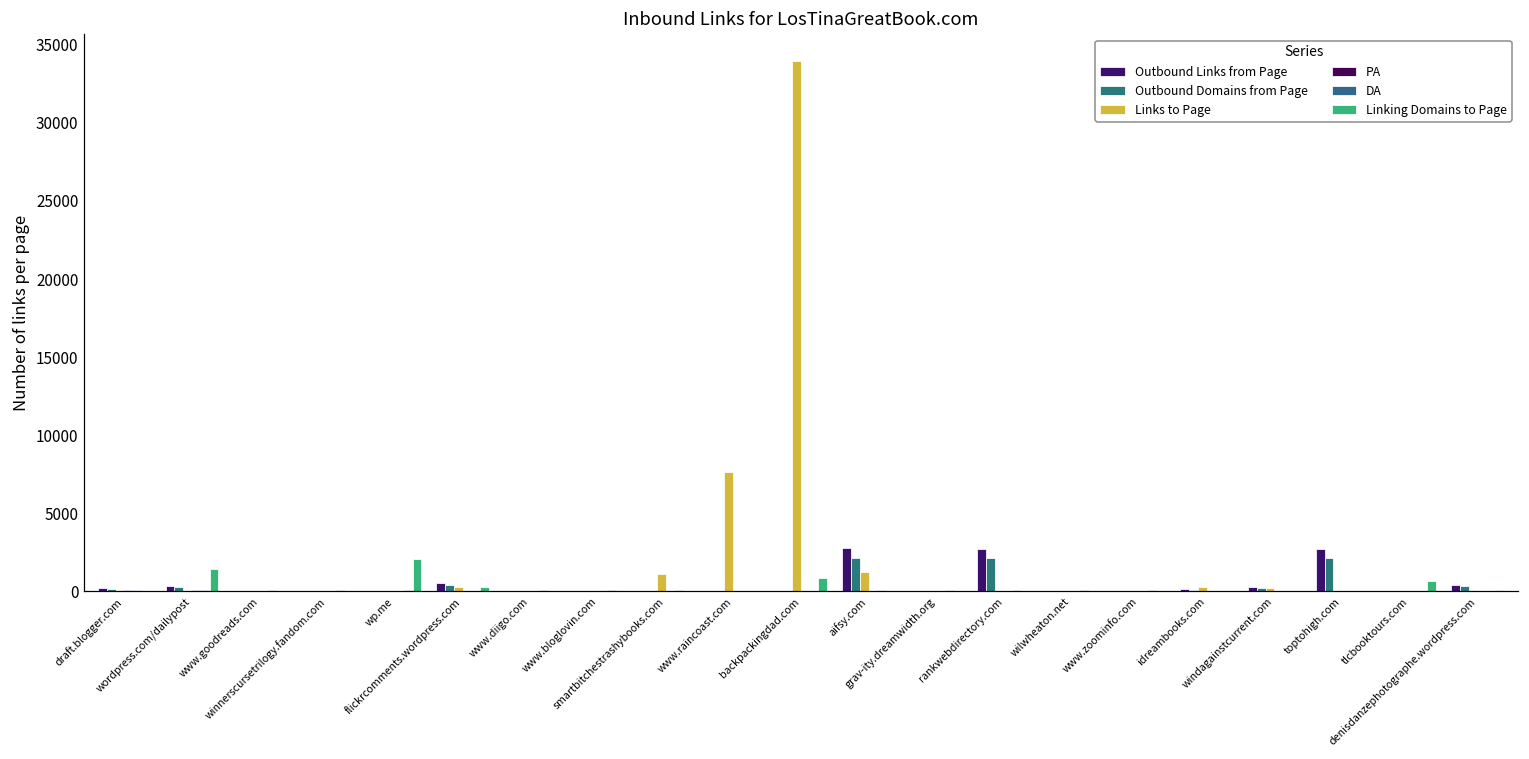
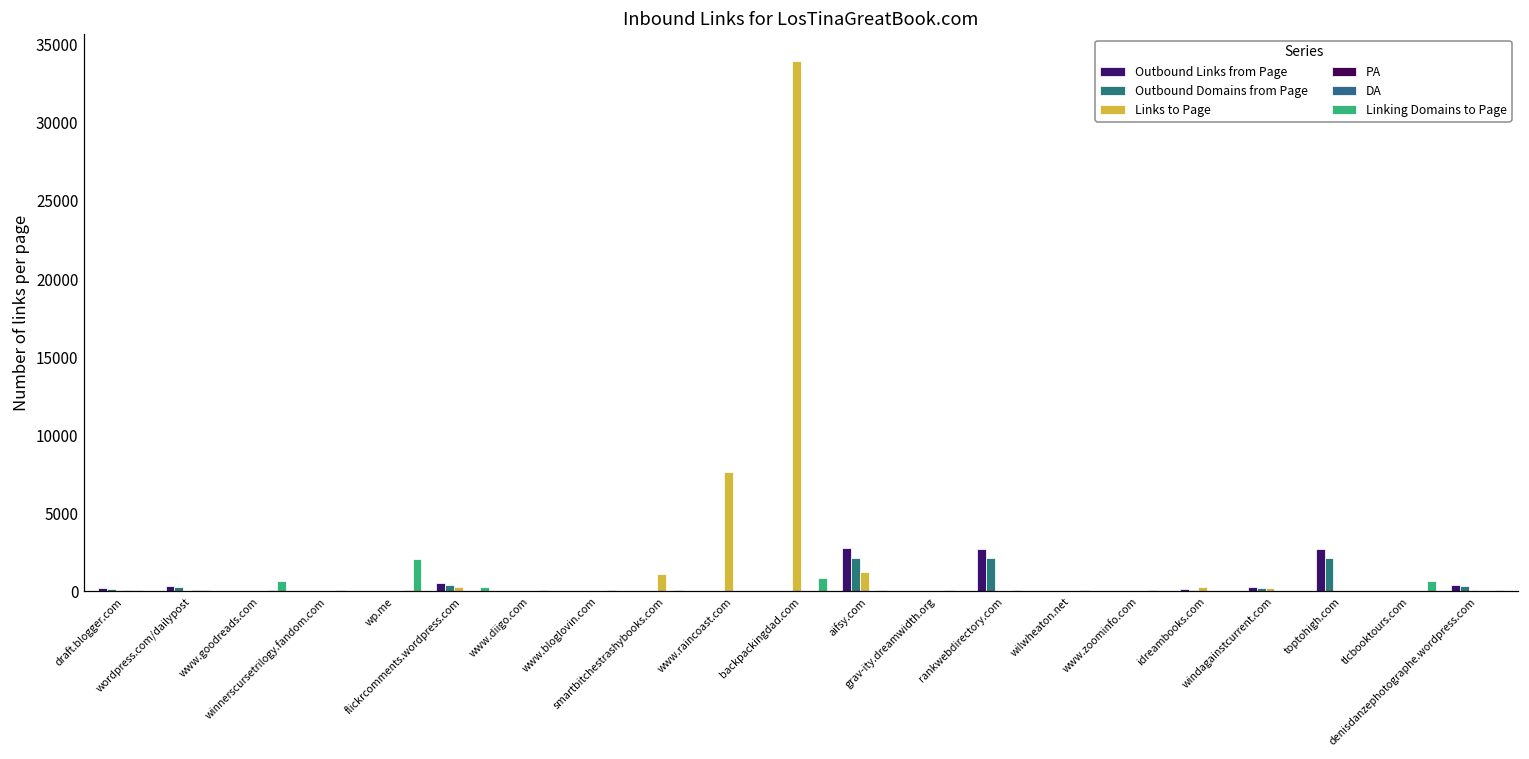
  {
    "Links to Page": {
      "flickrcomments.wordpress.com": 300,
      "smartbitchestrashybooks.com": 1100,
      "www.raincoast.com": 7700,
      "backpackingdad.com": 34000,
      "aifsy.com": 1200,
      "idreambooks.com": 300,
      "windagainstcurrent.com": 200
    },
    "Linking Domains to Page": {
-     "wordpress.com/dailypost": 1400,
-     "www.goodreads.com": 0,
+     "wordpress.com/dailypost": 0,
+     "www.goodreads.com": 700,
      "wp.me": 2000,
      "flickrcomments.wordpress.com": 200,
      "www.bloglovin.com": 0,
      "backpackingdad.com": 900,
      "grav-ity.dreamwidth.org": 0,
      "www.zoominfo.com": 0,
      "tlcbooktours.com": 700
    }
  }
